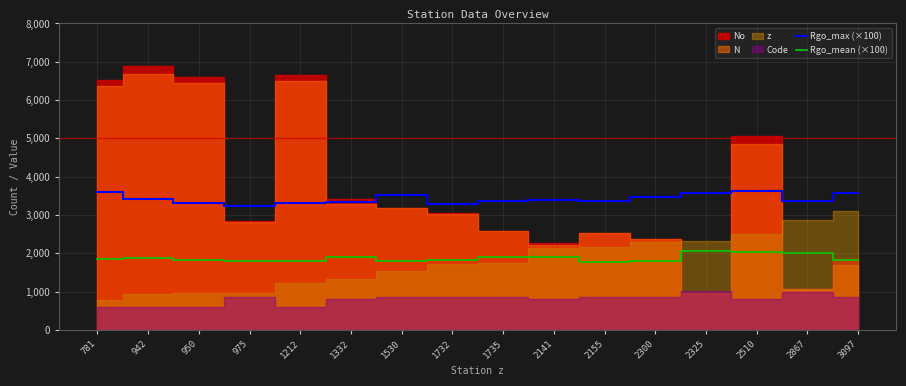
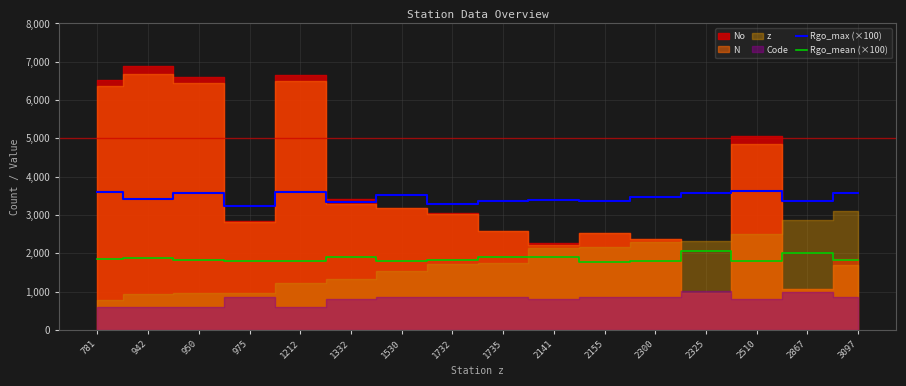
  {
    "Rgo_max (×100)": {
      "781": "3,600",
      "942": "3,400",
-     "950": "3,300",
+     "950": "3,600",
      "975": "3,200",
-     "1212": "3,300",
+     "1212": "3,600",
      "1332": "3,300",
      "1530": "3,500",
      "1732": "3,300",
      "1735": "3,400",
      "2141": "3,400",
      "2155": "3,400",
      "2300": "3,500",
      "2325": "3,600",
      "2510": "3,600",
      "2867": "3,400",
      "3097": "3,600"
    },
    "Rgo_mean (×100)": {
      "781": "1,800",
      "942": "1,900",
      "950": "1,800",
      "975": "1,800",
      "1212": "1,800",
      "1332": "1,900",
      "1530": "1,800",
      "1732": "1,800",
      "1735": "1,900",
      "2141": "1,900",
      "2155": "1,800",
      "2300": "1,800",
      "2325": "2,000",
-     "2510": "2,000",
+     "2510": "1,800",
      "2867": "2,000"
    }
  }
